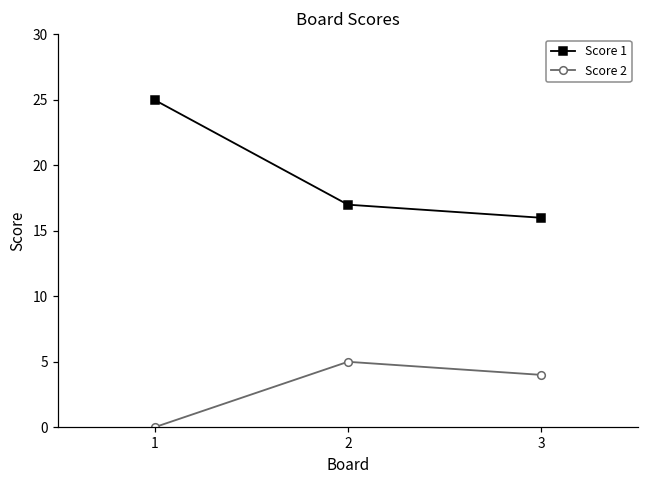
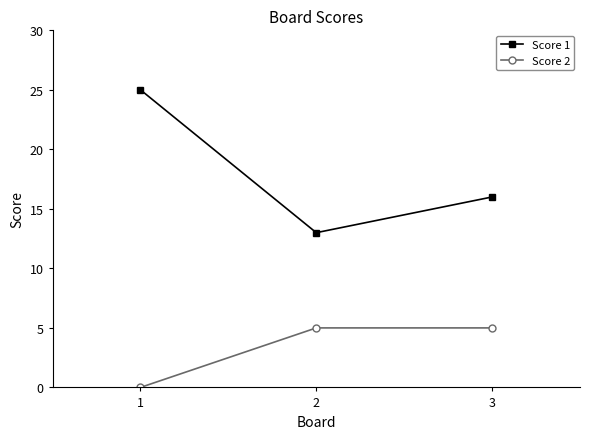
  {
    "Score 1": {
      "1": 25,
-     "2": 17,
+     "2": 13,
      "3": 16
    },
    "Score 2": {
      "1": 0,
      "2": 5,
-     "3": 4
+     "3": 5
    }
  }
